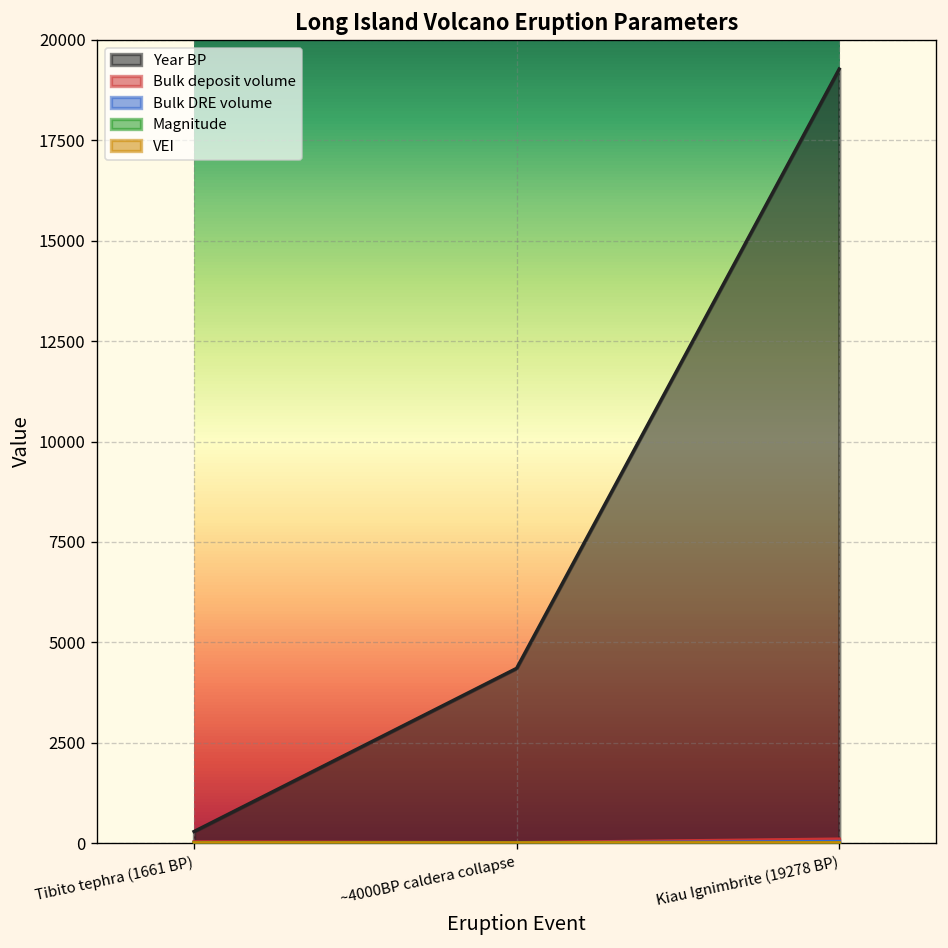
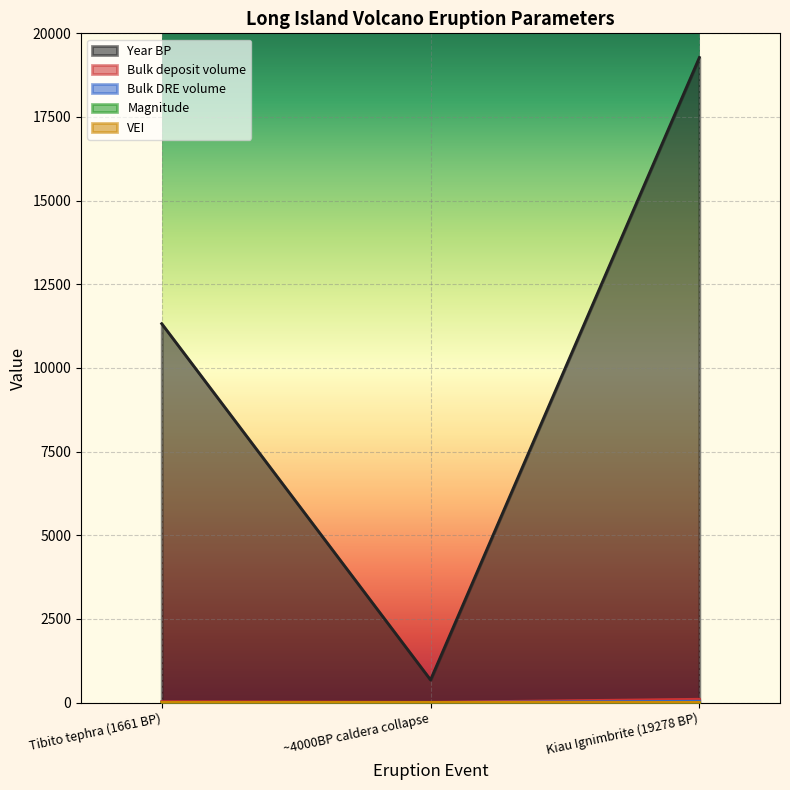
  {
    "Year BP": {
-     "Tibito tephra (1661 BP)": 300,
-     "~4000BP caldera collapse": 4400,
+     "Tibito tephra (1661 BP)": 11300,
+     "~4000BP caldera collapse": 700,
      "Kiau Ignimbrite (19278 BP)": 19300
    }
  }
